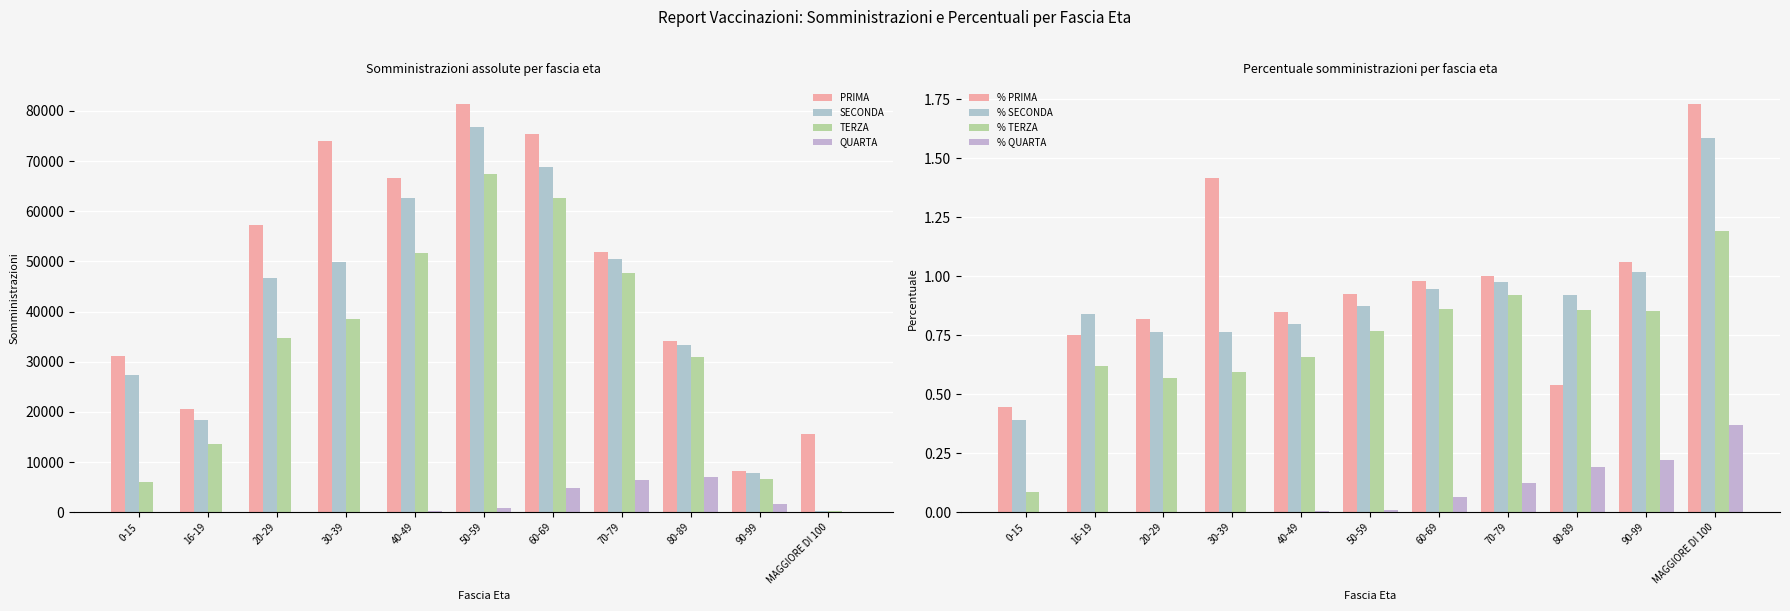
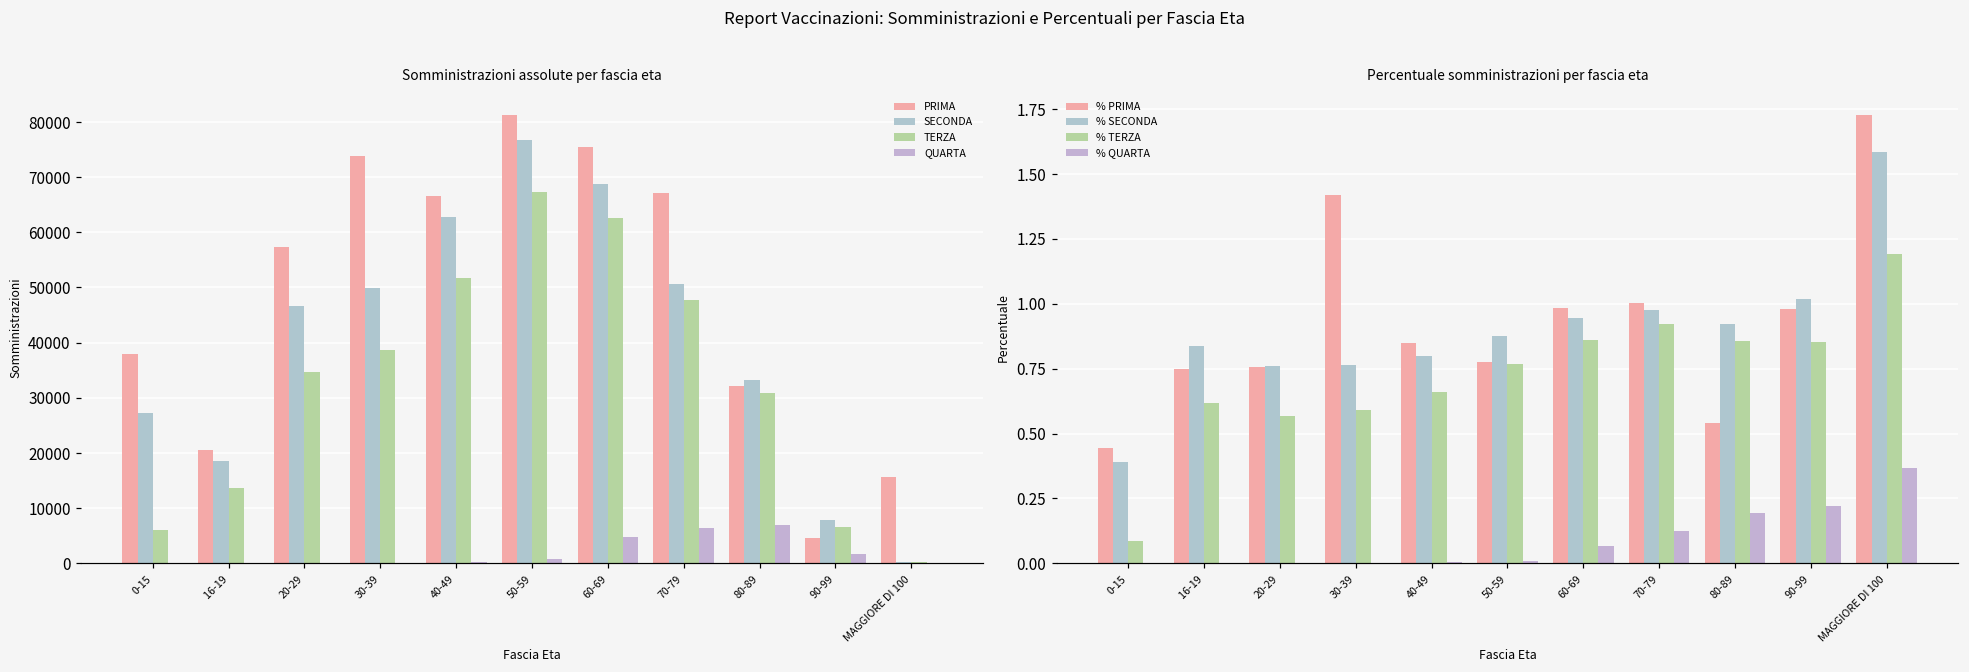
  {
    "Somministrazioni assolute per fascia eta": {
      "PRIMA": {
-       "0-15": 31000,
+       "0-15": 38000,
        "16-19": 21000,
        "20-29": 57000,
        "30-39": 74000,
        "40-49": 67000,
        "50-59": 81000,
        "60-69": 75000,
-       "70-79": 52000,
-       "80-89": 34000,
-       "90-99": 8000,
+       "70-79": 67000,
+       "80-89": 32000,
+       "90-99": 5000,
        "MAGGIORE DI 100": 16000
      }
    },
    "Percentuale somministrazioni per fascia eta": {
      "% PRIMA": {
        "0-15": 0.45,
        "16-19": 0.75,
-       "20-29": 0.82,
+       "20-29": 0.76,
        "30-39": 1.42,
        "40-49": 0.85,
-       "50-59": 0.93,
+       "50-59": 0.77,
        "60-69": 0.98,
        "70-79": 1.00,
        "80-89": 0.54,
-       "90-99": 1.06,
+       "90-99": 0.98,
        "MAGGIORE DI 100": 1.73
      }
    }
  }
